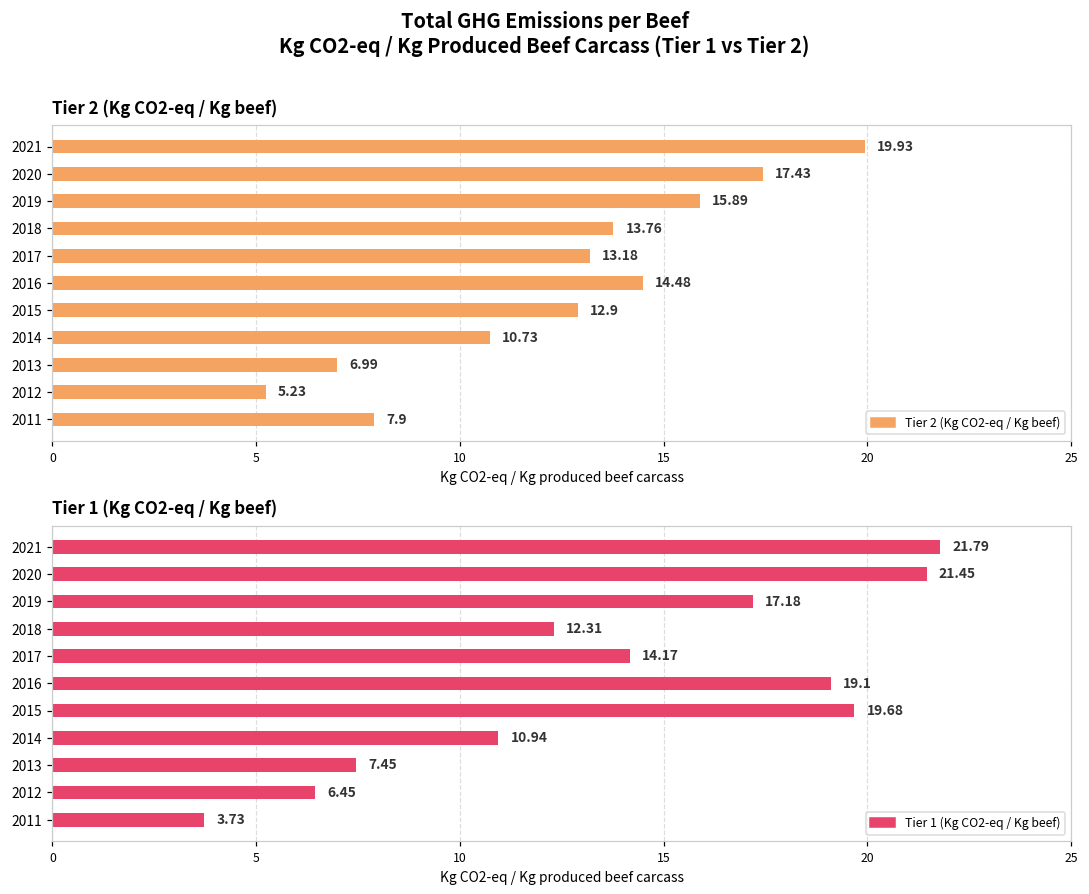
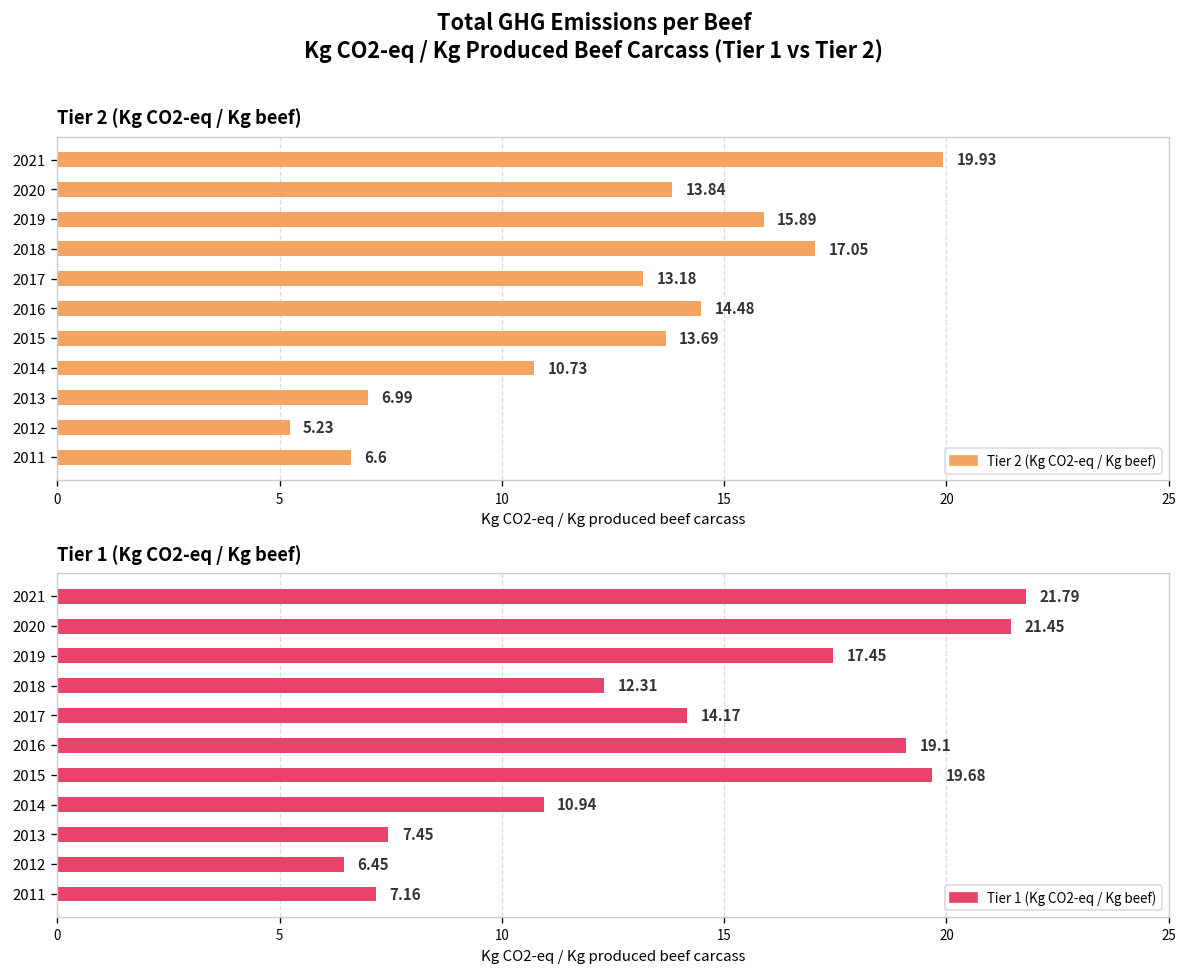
  {
    "Tier 2 (Kg CO2-eq / Kg beef)": {
      "2021": 19.93,
-     "2020": 17.43,
+     "2020": 13.84,
      "2019": 15.89,
-     "2018": 13.76,
+     "2018": 17.05,
      "2017": 13.18,
      "2016": 14.48,
-     "2015": 12.9,
+     "2015": 13.69,
      "2014": 10.73,
      "2013": 6.99,
      "2012": 5.23,
-     "2011": 7.9
+     "2011": 6.6
    },
    "Tier 1 (Kg CO2-eq / Kg beef)": {
      "2021": 21.79,
      "2020": 21.45,
-     "2019": 17.18,
+     "2019": 17.45,
      "2018": 12.31,
      "2017": 14.17,
      "2016": 19.1,
      "2015": 19.68,
      "2014": 10.94,
      "2013": 7.45,
      "2012": 6.45,
-     "2011": 3.73
+     "2011": 7.16
    }
  }
